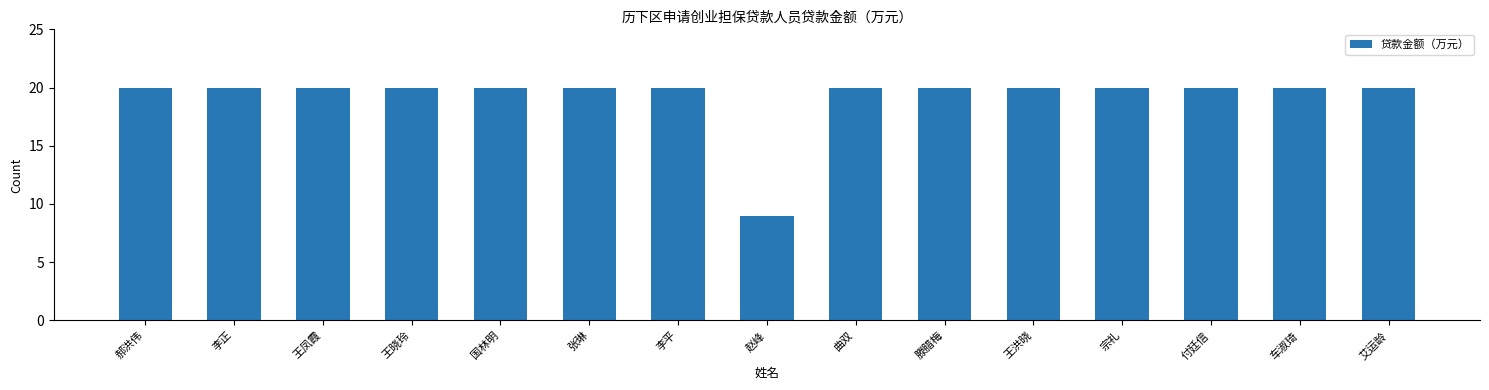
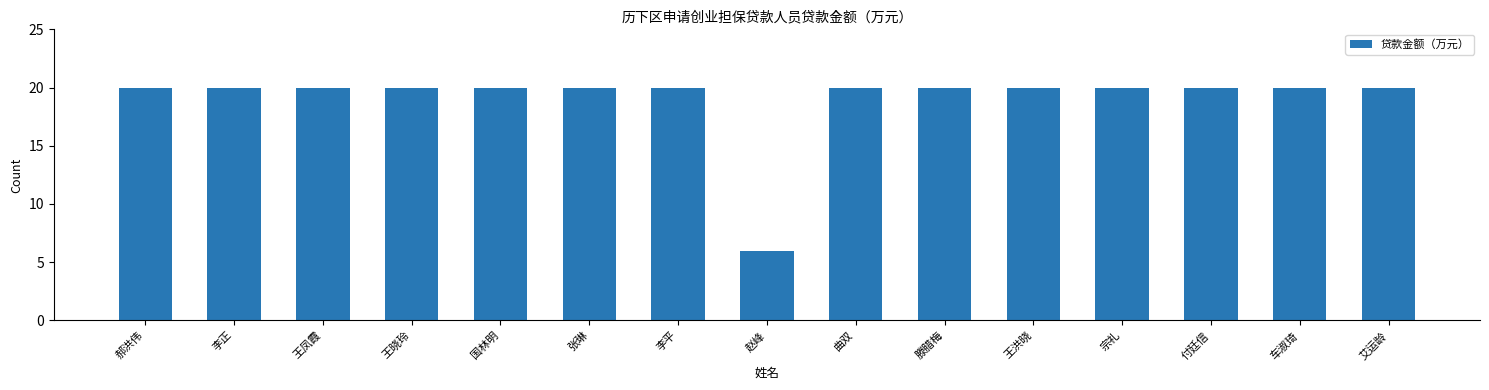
  {
    "郝洪伟": 20,
    "李正": 20,
    "王凤霞": 20,
    "王晓玲": 20,
    "国林明": 20,
    "张琳": 20,
    "李平": 20,
-   "赵峰": 9,
+   "赵峰": 6,
    "曲双": 20,
    "滕腊梅": 20,
    "王洪晓": 20,
    "宗礼": 20,
    "付廷信": 20,
    "车淑琦": 20,
    "艾运龄": 20
  }
